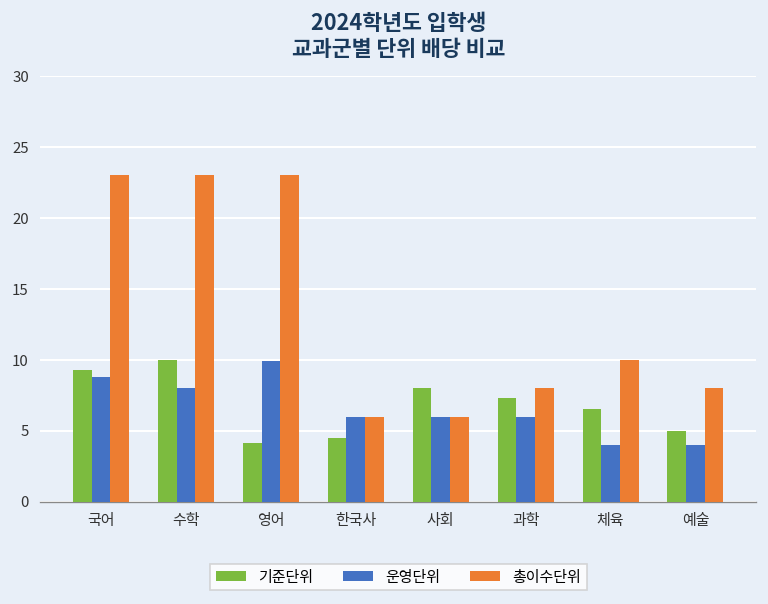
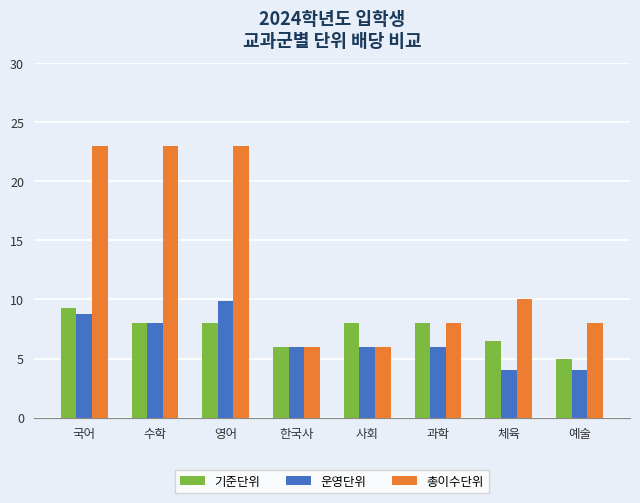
  {
    "기준단위": {
      "국어": 9.3,
-     "수학": 10,
-     "영어": 4.1,
-     "한국사": 4.5,
+     "수학": 8,
+     "영어": 8.0,
+     "한국사": 6.0,
      "사회": 8.0,
-     "과학": 7.3,
+     "과학": 8.0,
      "체육": 6.5,
      "예술": 5.0
    },
    "운영단위": {
      "국어": 8.8,
      "수학": 8.0,
      "영어": 9.9,
      "한국사": 6.0,
      "사회": 6.0,
      "과학": 6.0,
      "체육": 4.0,
      "예술": 4.0
    },
    "총이수단위": {
      "국어": 23.0,
      "수학": 23.0,
      "영어": 23.0,
      "한국사": 6.0,
      "사회": 6.0,
      "과학": 8.0,
      "체육": 10.0,
      "예술": 8.0
    }
  }
